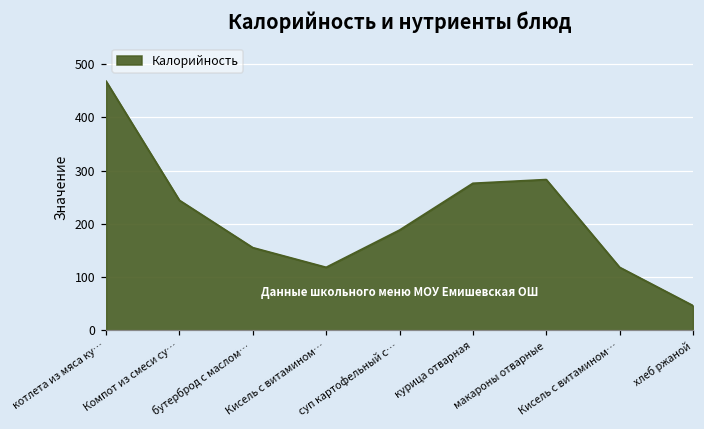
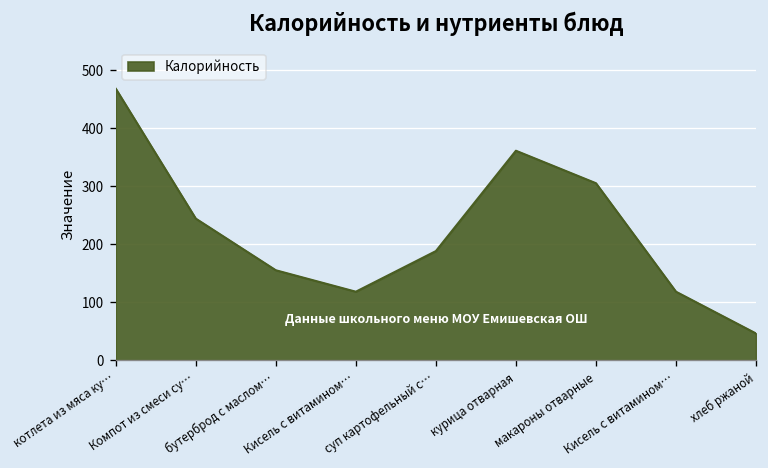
  {
    "котлета из мяса ку…": 470,
    "Компот из смеси су…": 240,
    "бутерброд с маслом…": 160,
    "суп картофельный с…": 190,
-   "курица отварная": 280,
-   "макароны отварные": 280,
+   "курица отварная": 360,
+   "макароны отварные": 310,
    "хлеб ржаной": 50
  }
